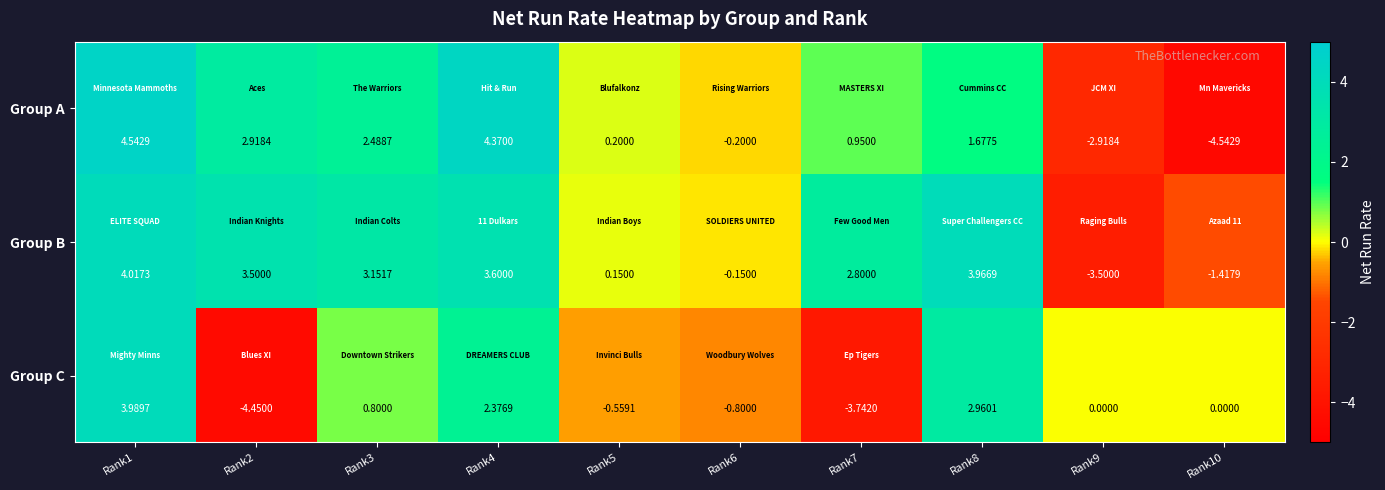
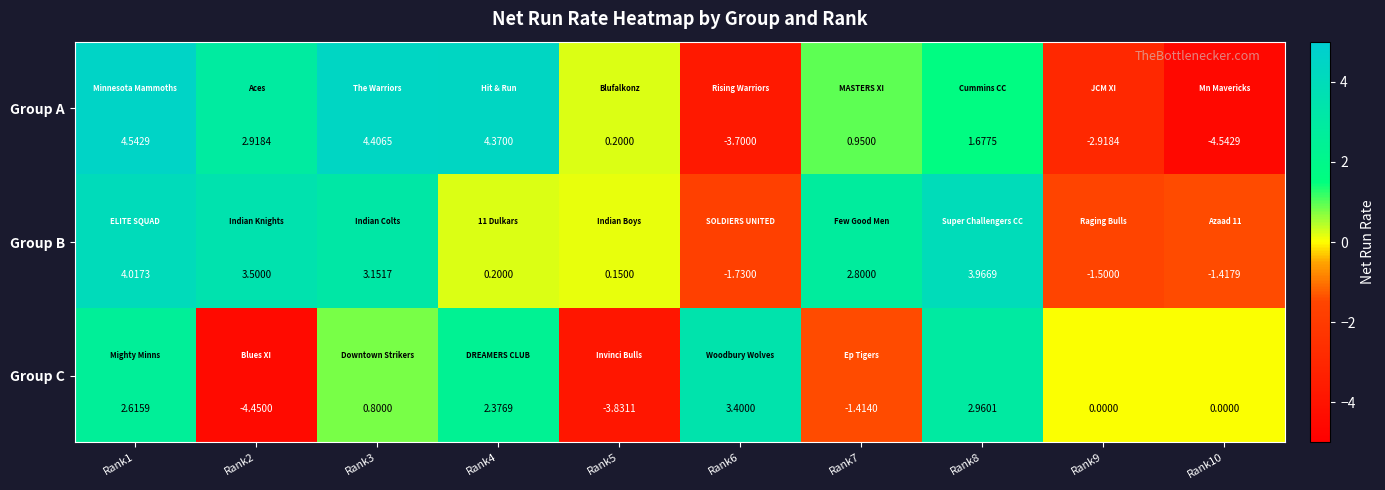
  {
    "Group A": {
-     "Rank3": 2.4887,
-     "Rank6": -0.2000
+     "Rank3": 4.4065,
+     "Rank6": -3.7000
    },
    "Group B": {
-     "Rank4": 3.6000,
-     "Rank6": -0.1500,
-     "Rank9": -3.5000
+     "Rank4": 0.2000,
+     "Rank6": -1.7300,
+     "Rank9": -1.5000
    },
    "Group C": {
-     "Rank1": 3.9897,
-     "Rank5": -0.5591,
-     "Rank6": -0.8000,
-     "Rank7": -3.7420,
+     "Rank1": 2.6159,
+     "Rank5": -3.8311,
+     "Rank6": 3.4000,
+     "Rank7": -1.4140,
      "Rank8": 2.9601,
      "Rank9": 0.0000,
      "Rank10": 0.0000
    }
  }
